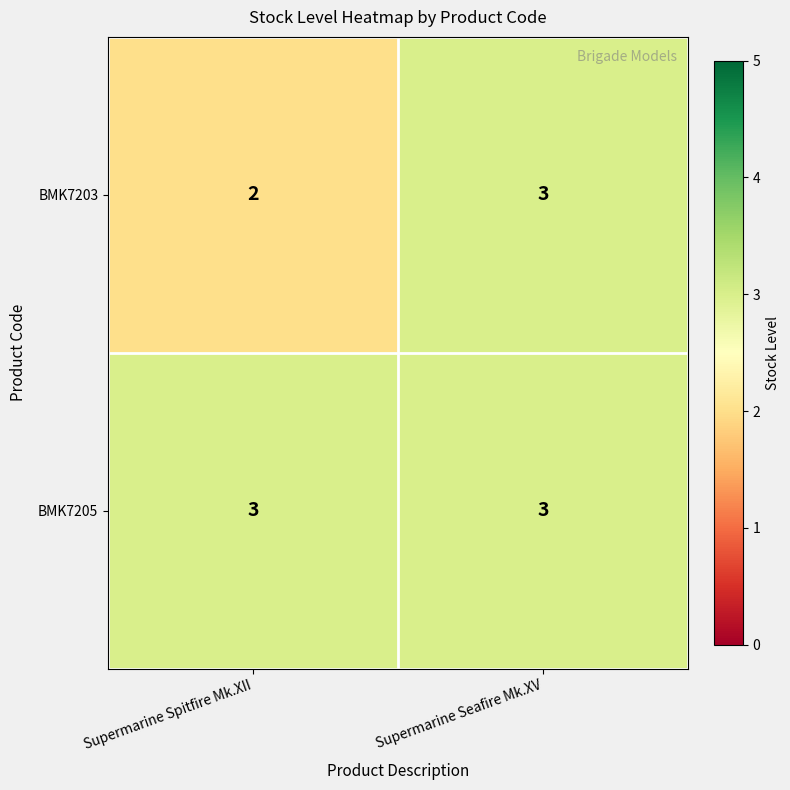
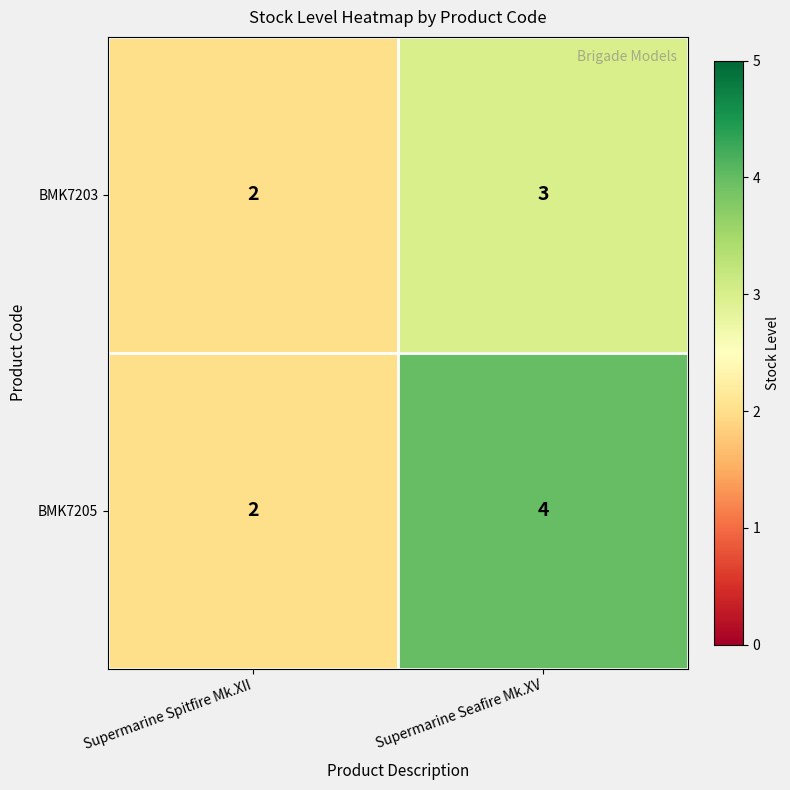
  {
    "BMK7203": {
      "Supermarine Spitfire Mk.XII": 2
    },
    "BMK7205": {
-     "Supermarine Spitfire Mk.XII": 3,
-     "Supermarine Seafire Mk.XV": 3
+     "Supermarine Spitfire Mk.XII": 2,
+     "Supermarine Seafire Mk.XV": 4
    }
  }
